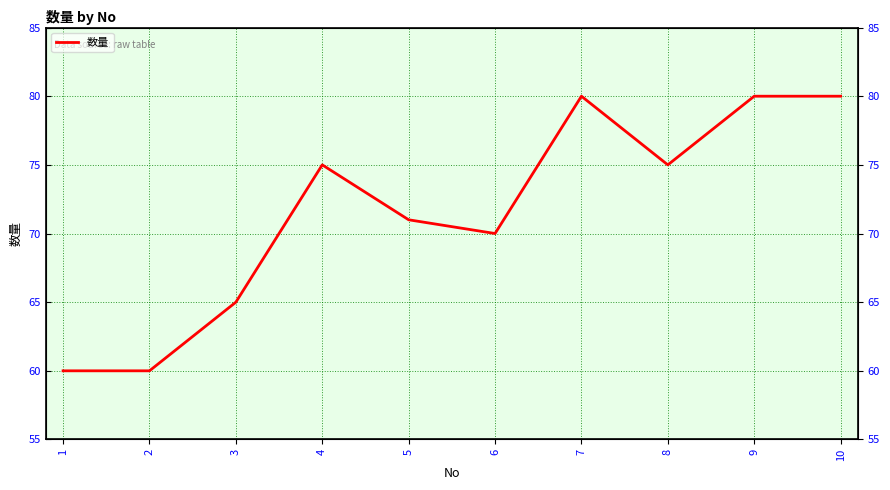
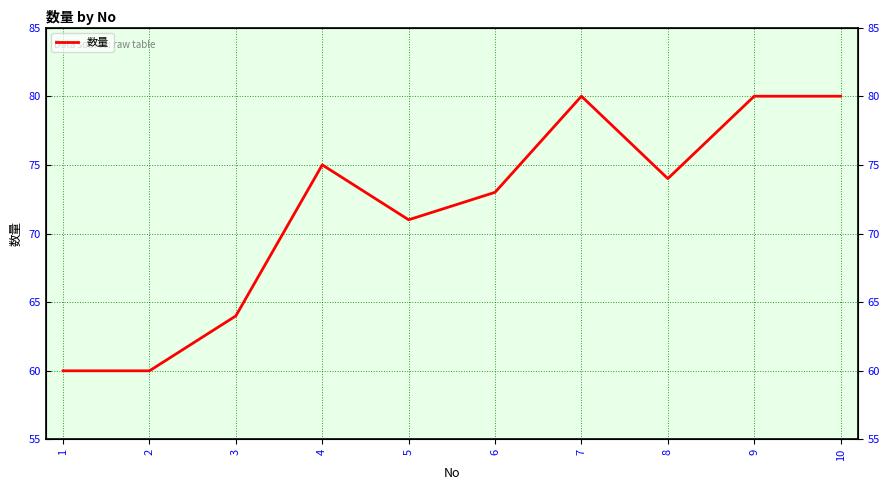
  {
    "1": 60,
    "2": 60,
-   "3": 65,
+   "3": 64,
    "4": 75,
    "5": 71,
-   "6": 70,
+   "6": 73,
    "7": 80,
-   "8": 75,
+   "8": 74,
    "9": 80,
    "10": 80
  }
